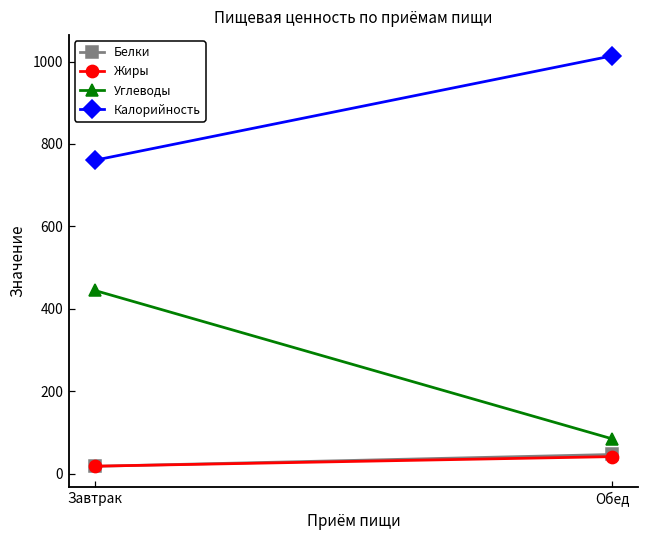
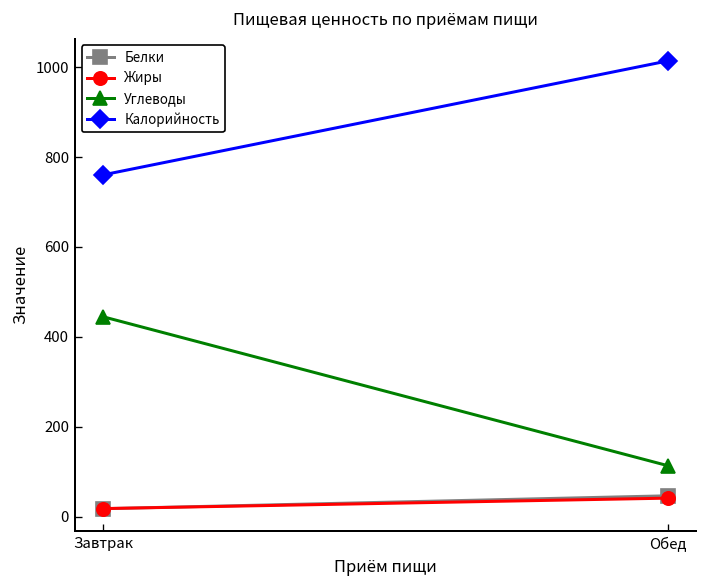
  {
    "Углеводы": {
      "Завтрак": 440,
-     "Обед": 80
+     "Обед": 110
    },
    "Калорийность": {
      "Завтрак": 760,
      "Обед": 1010
    }
  }
